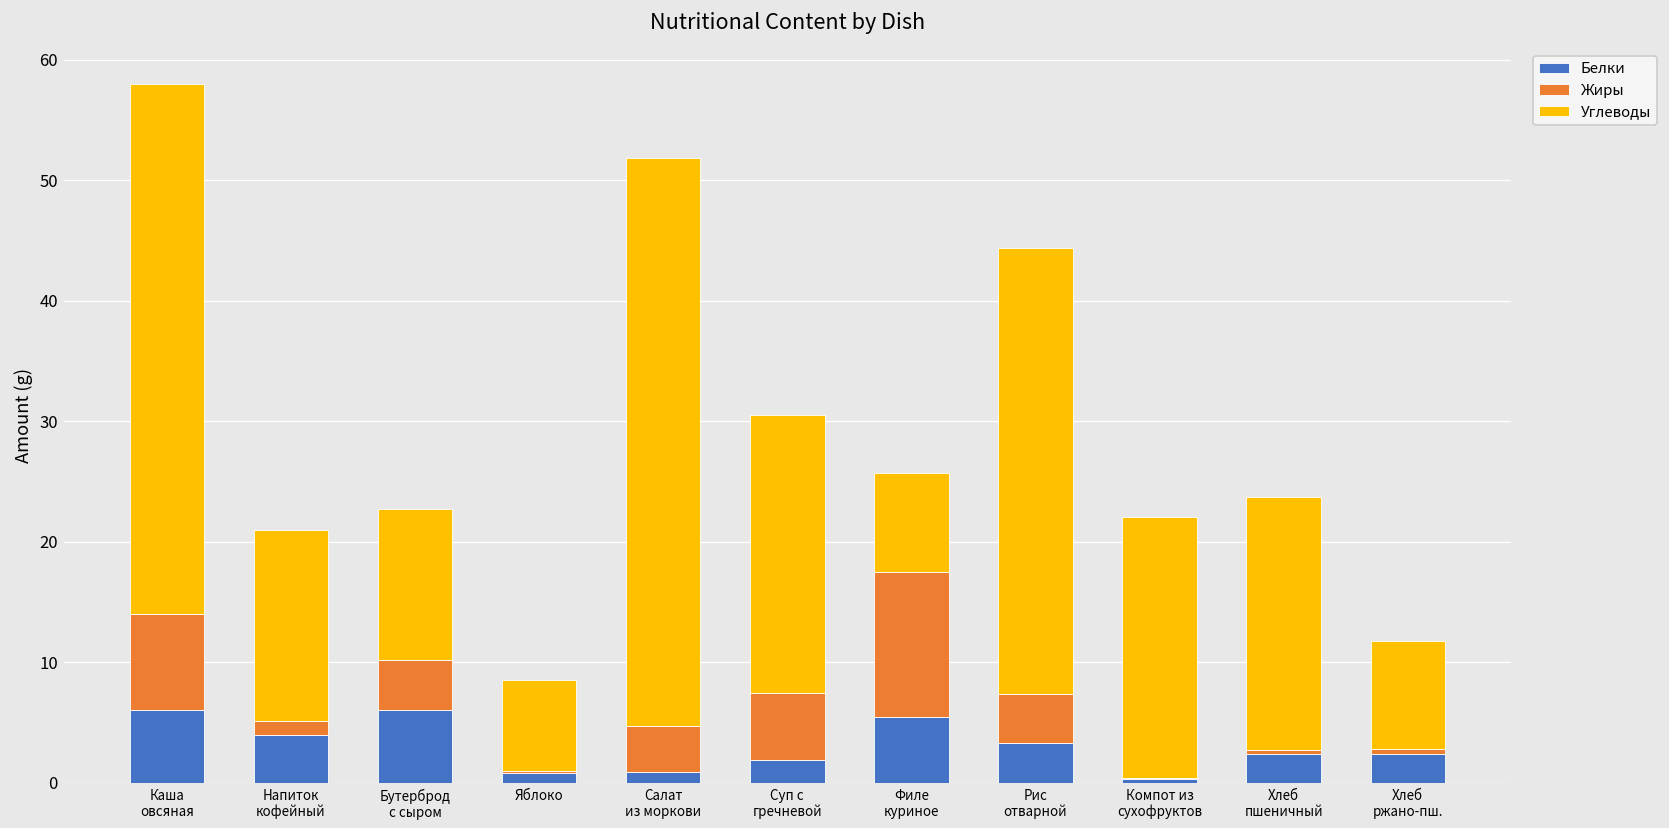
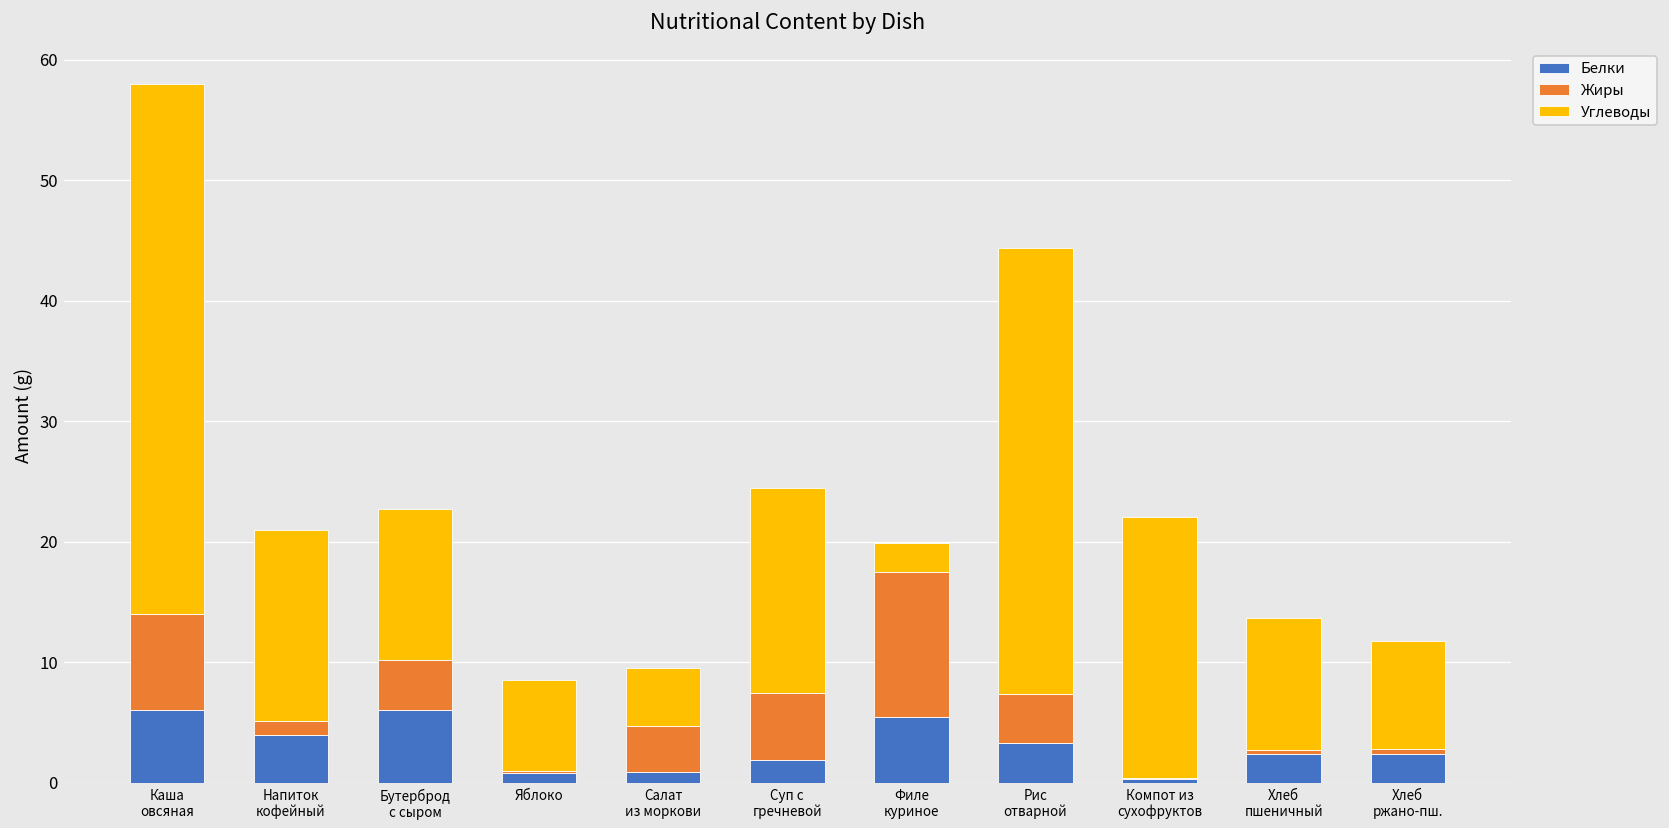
  {
    "Белки": {
      "Каша овсяная": 6.0,
      "Напиток кофейный": 4.0,
      "Бутерброд с сыром": 6.0,
      "Яблоко": 0.8,
      "Салат из моркови": 0.9,
      "Суп с гречневой": 1.9,
      "Филе куриное": 5.5,
      "Рис отварной": 3.3,
      "Компот из сухофруктов": 0.4,
      "Хлеб пшеничный": 2.4,
      "Хлеб ржано-пш.": 2.4
    },
    "Жиры": {
      "Каша овсяная": 8.0,
      "Напиток кофейный": 1.1,
      "Бутерброд с сыром": 4.2,
      "Салат из моркови": 3.8,
      "Суп с гречневой": 5.6,
      "Филе куриное": 12.0,
      "Рис отварной": 4.1,
      "Хлеб пшеничный": 0.3,
      "Хлеб ржано-пш.": 0.4
    },
    "Углеводы": {
      "Каша овсяная": 44.0,
      "Напиток кофейный": 15.9,
      "Бутерброд с сыром": 12.5,
      "Яблоко": 7.5,
-     "Салат из моркови": 47.1,
-     "Суп с гречневой": 23,
-     "Филе куриное": 8.2,
+     "Салат из моркови": 4.8,
+     "Суп с гречневой": 17,
+     "Филе куриное": 2.4,
      "Рис отварной": 37.0,
      "Компот из сухофруктов": 21.7,
-     "Хлеб пшеничный": 21,
+     "Хлеб пшеничный": 11,
      "Хлеб ржано-пш.": 9.0
    }
  }
